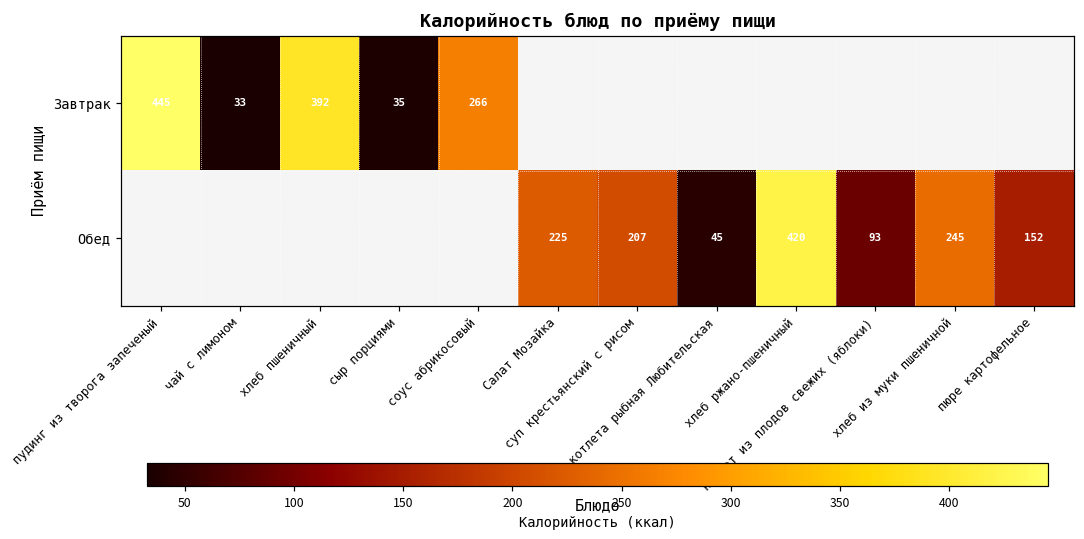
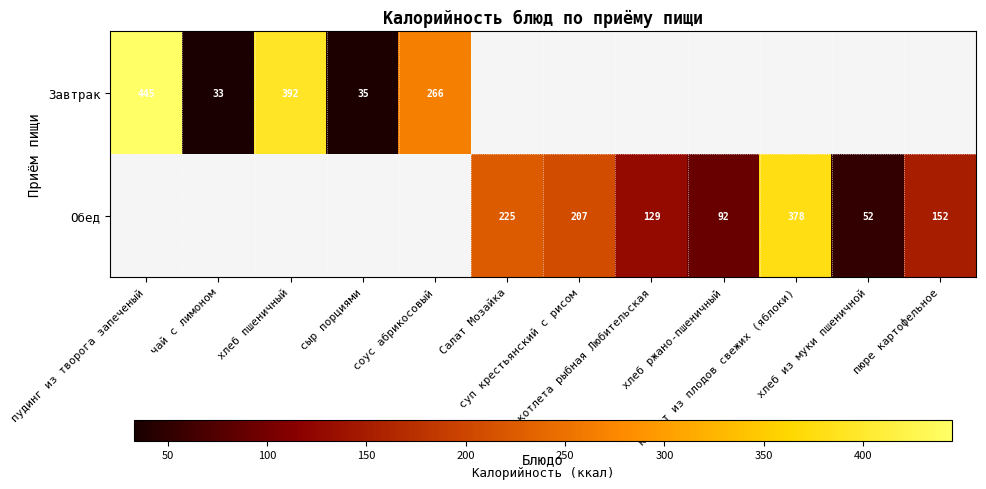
  {
    "Завтрак": {
      "пудинг из творога запеченый": 445,
      "чай с лимоном": 33,
      "хлеб пшеничный": 392,
      "сыр порциями": 35,
      "соус абрикосовый": 266
    },
    "Обед": {
      "Салат Мозайка": 225,
      "суп крестьянский с рисом": 207,
-     "котлета рыбная Любительская": 45,
-     "хлеб ржано-пшеничный": 420,
-     "компот из плодов свежих (яблоки)": 93,
-     "хлеб из муки пшеничной": 245,
+     "котлета рыбная Любительская": 129,
+     "хлеб ржано-пшеничный": 92,
+     "компот из плодов свежих (яблоки)": 378,
+     "хлеб из муки пшеничной": 52,
      "пюре картофельное": 152
    }
  }
